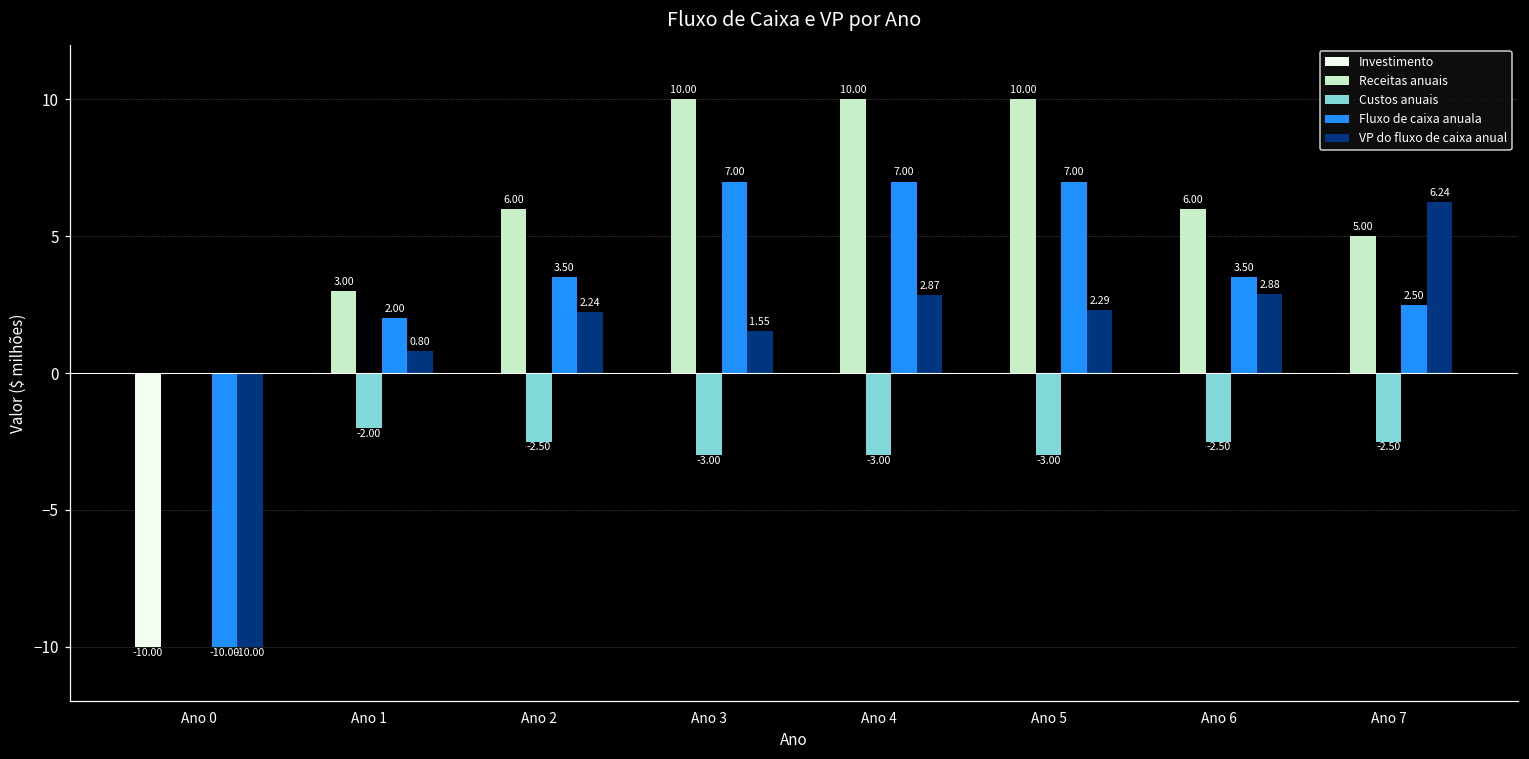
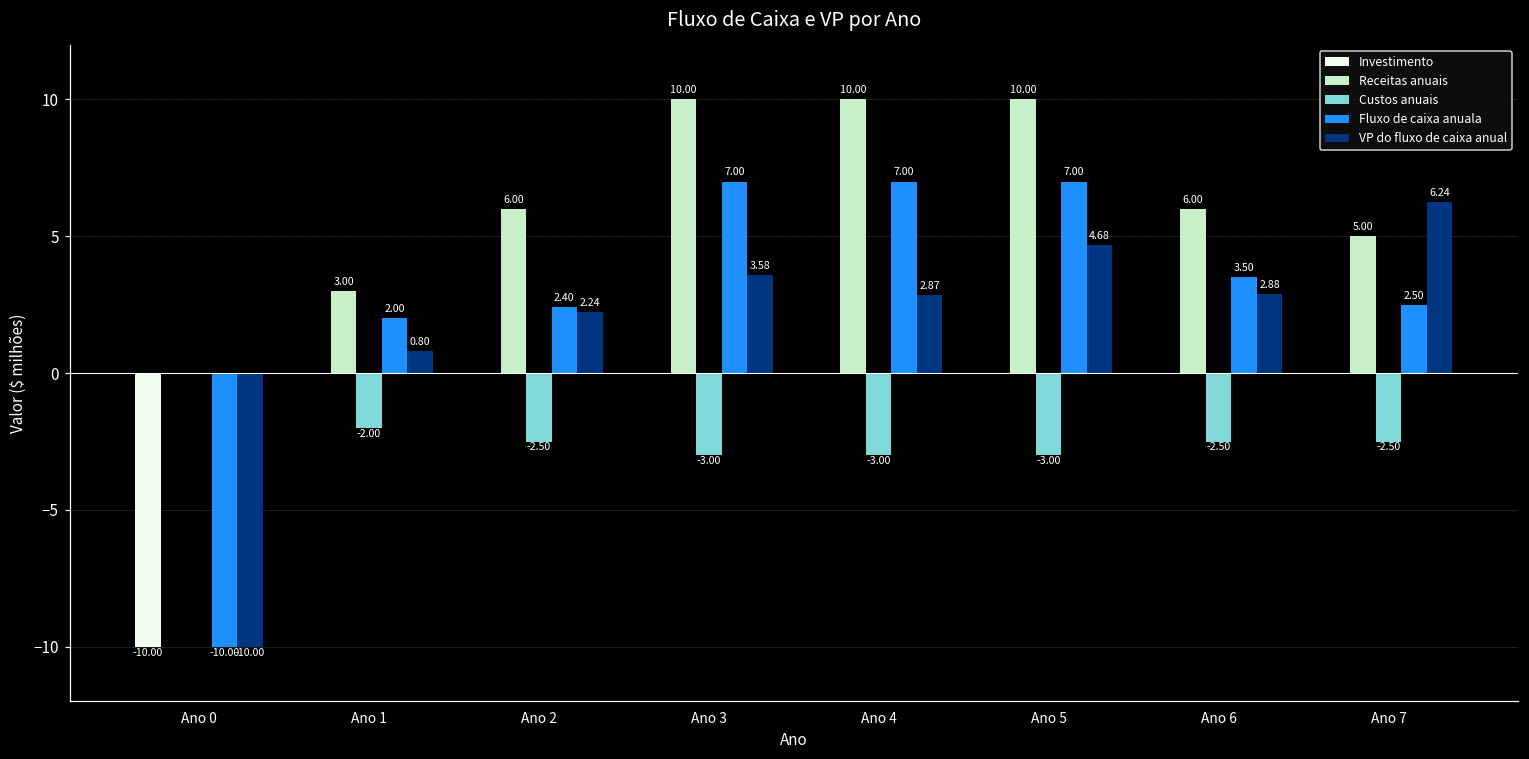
  {
    "Custos anuais": {
      "Ano 1": -2.00,
      "Ano 2": -2.50,
      "Ano 3": -3.00,
      "Ano 4": -3.00,
      "Ano 5": -3.00,
      "Ano 6": -2.50,
      "Ano 7": -2.50
    },
    "Fluxo de caixa anuala": {
      "Ano 1": 2.00,
-     "Ano 2": 3.50,
+     "Ano 2": 2.40,
      "Ano 3": 7.00,
      "Ano 4": 7.00,
      "Ano 5": 7.00,
      "Ano 6": 3.50,
      "Ano 7": 2.50
    },
    "VP do fluxo de caixa anual": {
      "Ano 1": 0.80,
      "Ano 2": 2.24,
-     "Ano 3": 1.55,
+     "Ano 3": 3.58,
      "Ano 4": 2.87,
-     "Ano 5": 2.29,
+     "Ano 5": 4.68,
      "Ano 6": 2.88,
      "Ano 7": 6.24
    }
  }
